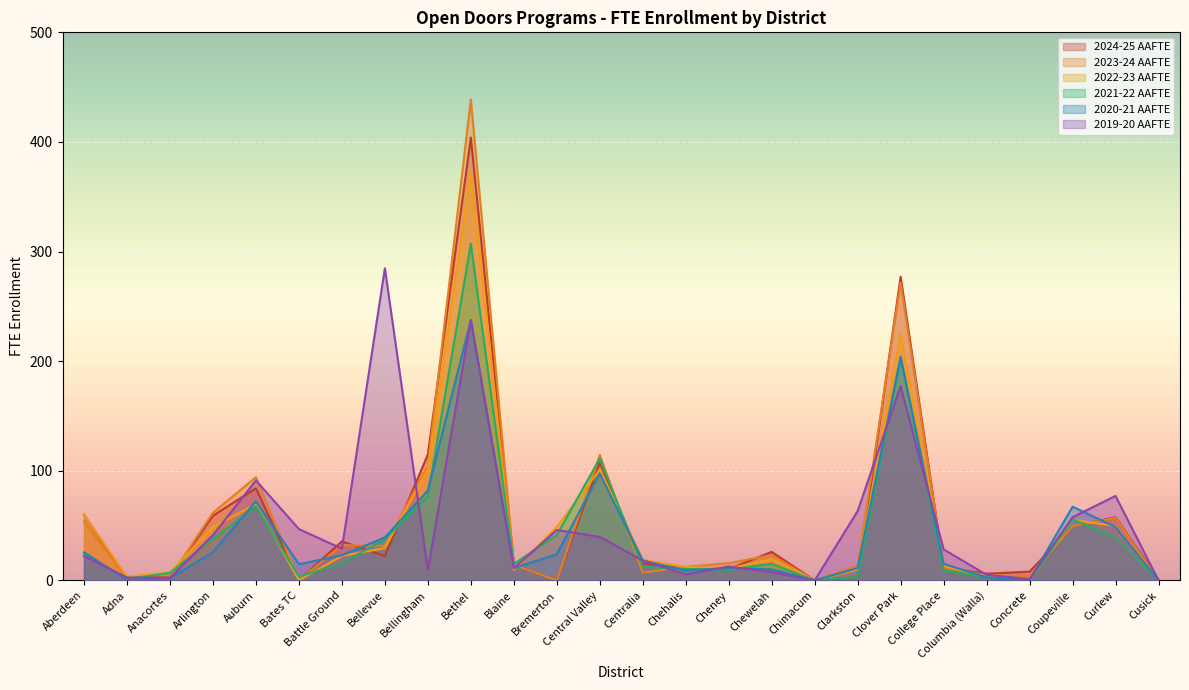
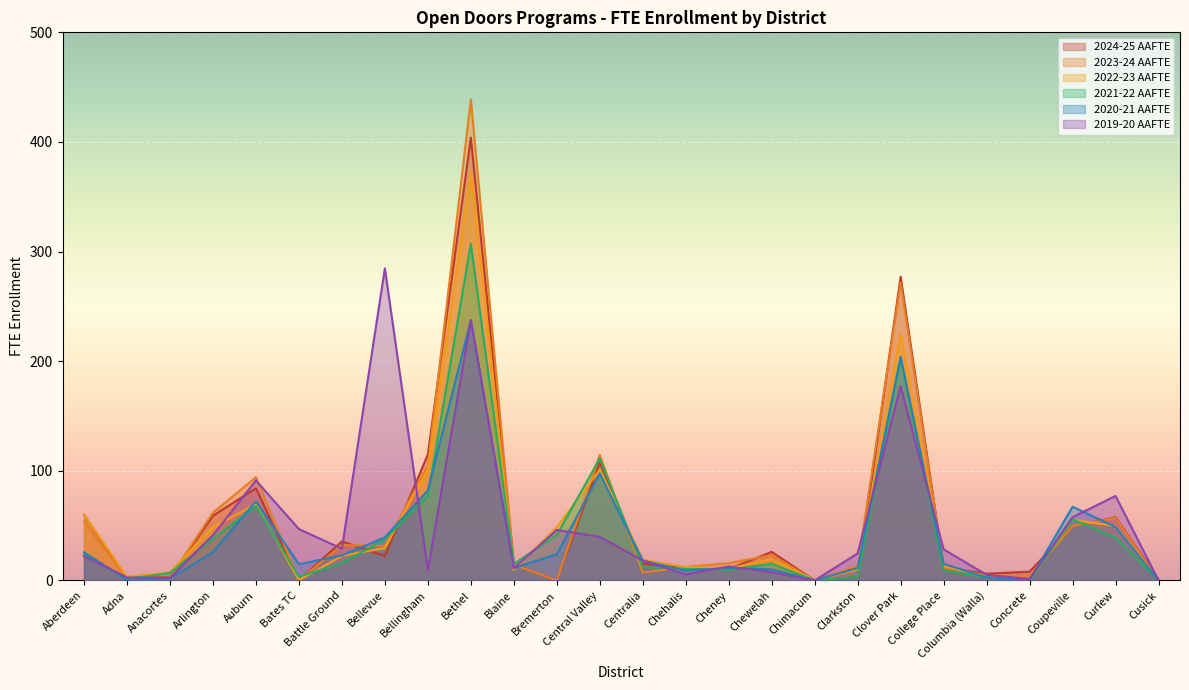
  {
    "2019-20 AAFTE": {
      "Arlington": 41,
      "Auburn": 91,
      "Bates TC": 47,
      "Battle Ground": 29,
      "Bellevue": 285,
      "Bellingham": 10,
      "Bremerton": 46,
      "Central Valley": 40,
      "Chehalis": 5,
      "Chewelah": 8,
-     "Clarkston": 63,
+     "Clarkston": 25,
      "Clover Park": 177,
      "College Place": 28,
      "Curlew": 77
    }
  }
